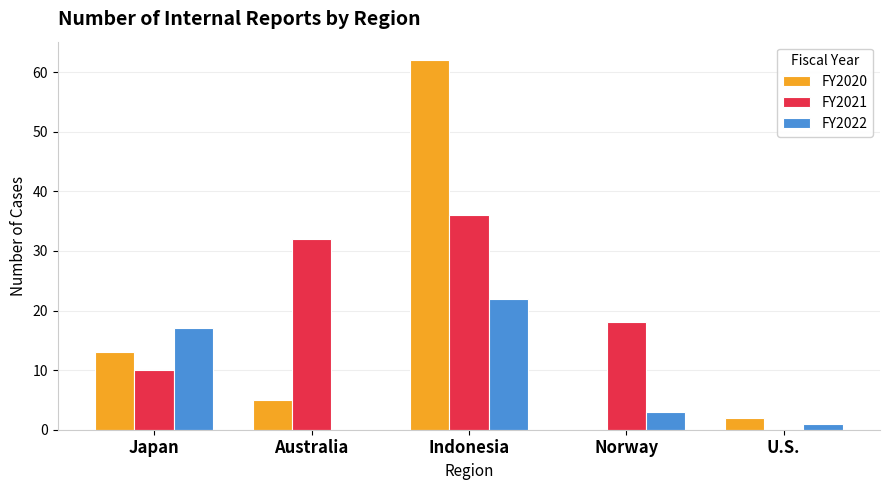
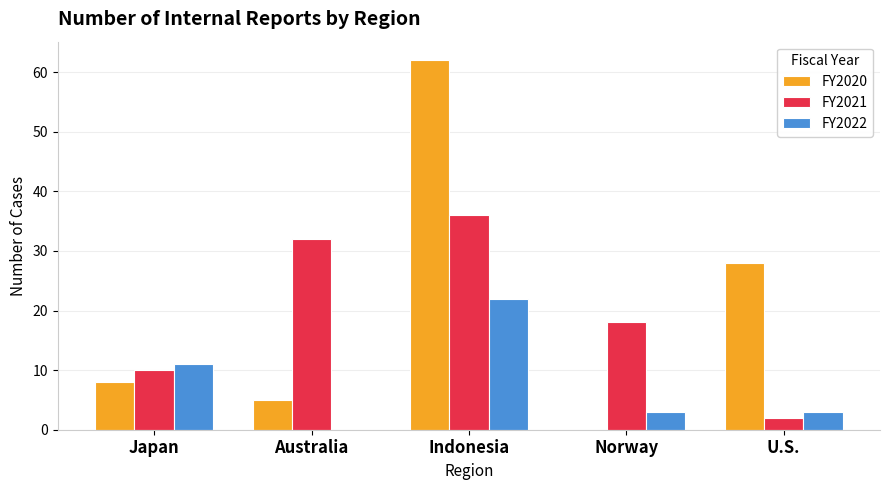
  {
    "FY2020": {
-     "Japan": 13,
+     "Japan": 8,
      "Australia": 5,
      "Indonesia": 62,
      "Norway": 0,
-     "U.S.": 2
+     "U.S.": 28
    },
    "FY2021": {
      "Japan": 10,
      "Australia": 32,
      "Indonesia": 36,
      "Norway": 18,
-     "U.S.": 0
+     "U.S.": 2
    },
    "FY2022": {
-     "Japan": 17,
+     "Japan": 11,
      "Australia": 0,
      "Indonesia": 22,
      "Norway": 3,
-     "U.S.": 1
+     "U.S.": 3
    }
  }
